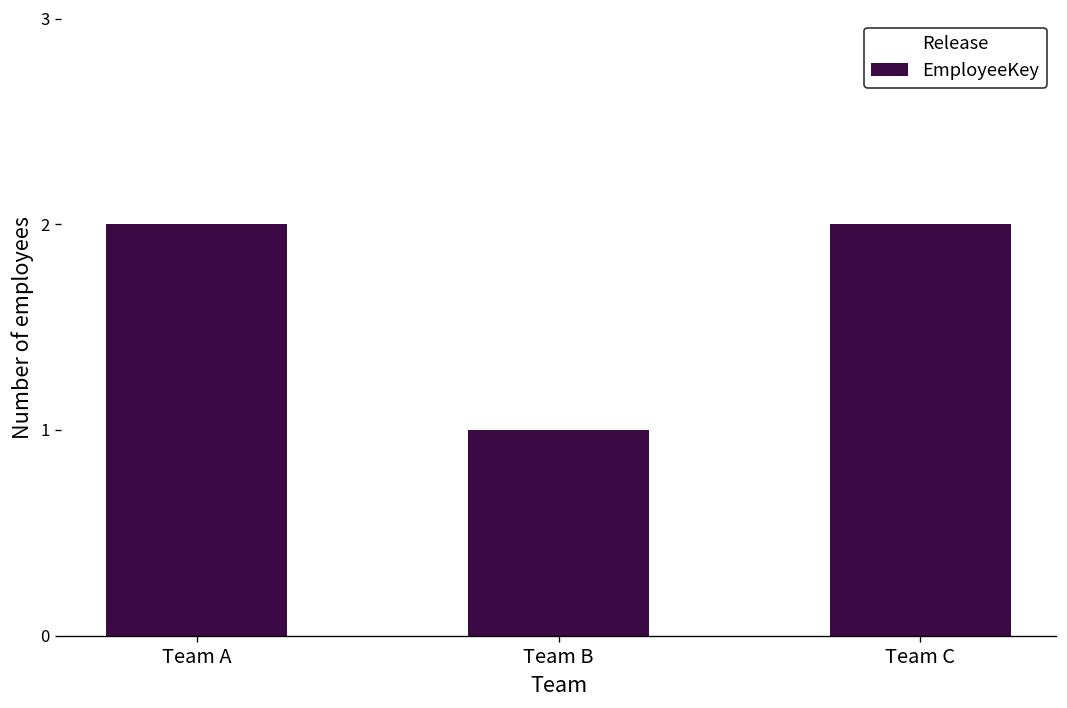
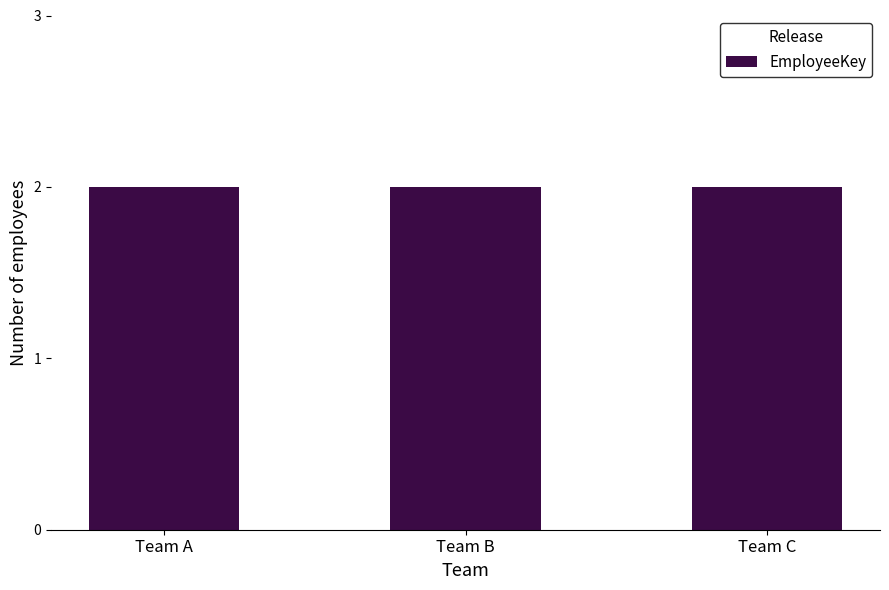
  {
    "Team A": 2,
-   "Team B": 1,
+   "Team B": 2,
    "Team C": 2
  }
